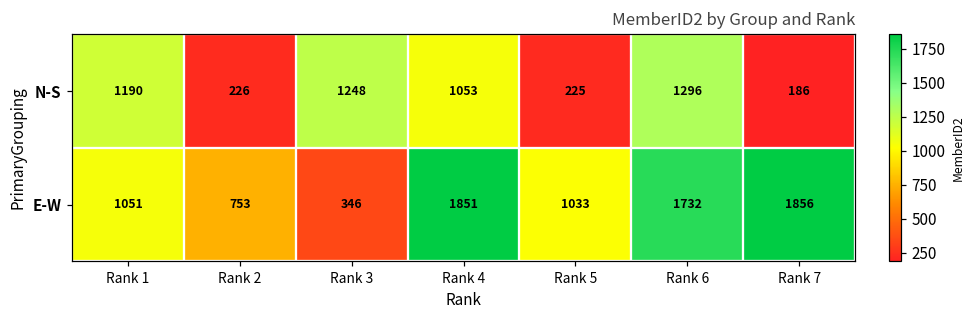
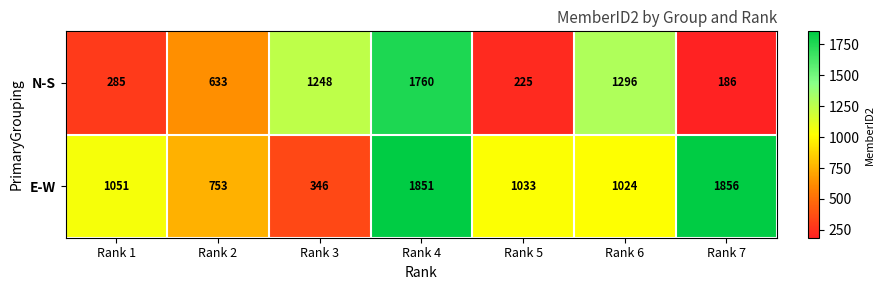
  {
    "N-S": {
-     "Rank 1": 1190,
-     "Rank 2": 226,
+     "Rank 1": 285,
+     "Rank 2": 633,
      "Rank 3": 1248,
-     "Rank 4": 1053,
+     "Rank 4": 1760,
      "Rank 5": 225,
      "Rank 6": 1296,
      "Rank 7": 186
    },
    "E-W": {
      "Rank 1": 1051,
      "Rank 2": 753,
      "Rank 3": 346,
      "Rank 4": 1851,
      "Rank 5": 1033,
-     "Rank 6": 1732,
+     "Rank 6": 1024,
      "Rank 7": 1856
    }
  }
